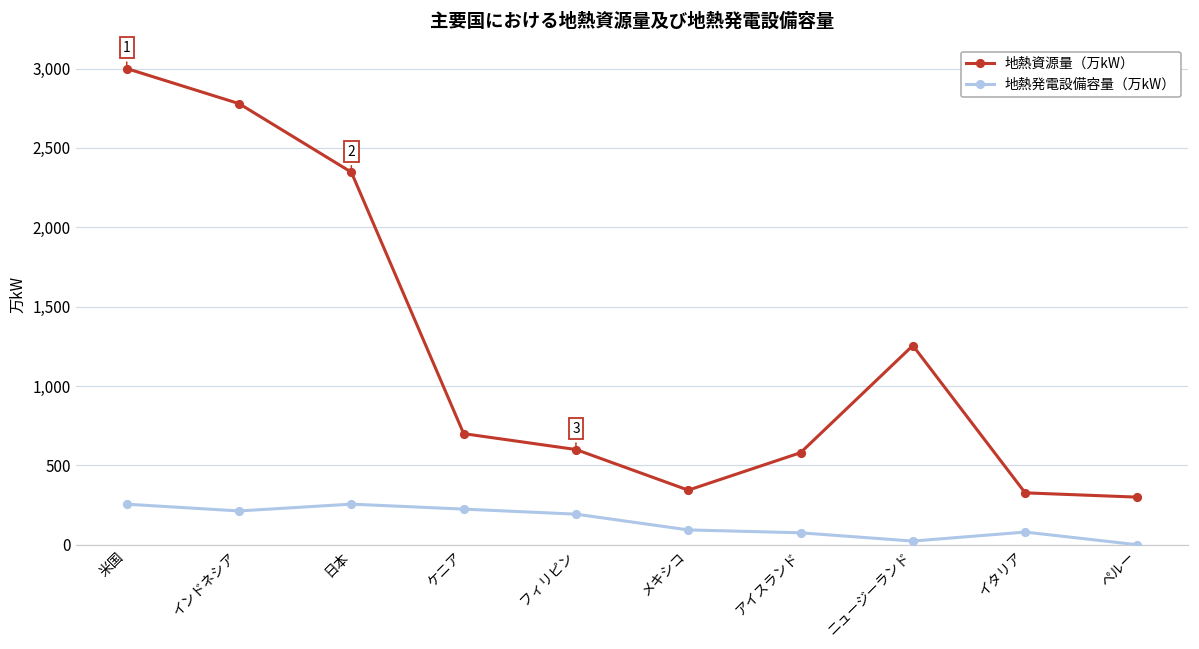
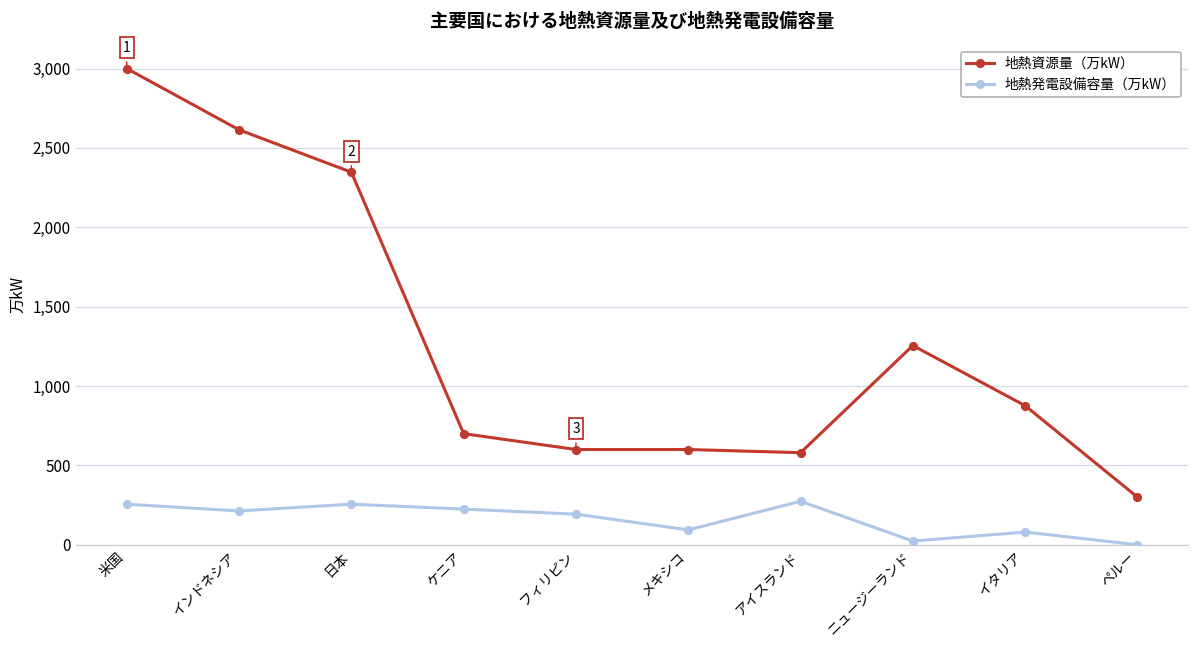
  {
    "地熱資源量（万kW）": {
-     "インドネシア": "2,780",
+     "インドネシア": "2,610",
      "ケニア": "700",
-     "メキシコ": "340",
+     "メキシコ": "600",
      "アイスランド": "580",
      "ニュージーランド": "1,260",
-     "イタリア": "330",
+     "イタリア": "880",
      "ペルー": "300"
    },
    "地熱発電設備容量（万kW）": {
      "米国": "260",
      "インドネシア": "210",
      "日本": "260",
      "ケニア": "220",
      "フィリピン": "190",
      "メキシコ": "90",
-     "アイスランド": "80",
+     "アイスランド": "270",
      "ニュージーランド": "20",
      "イタリア": "80",
      "ペルー": "0"
    }
  }
